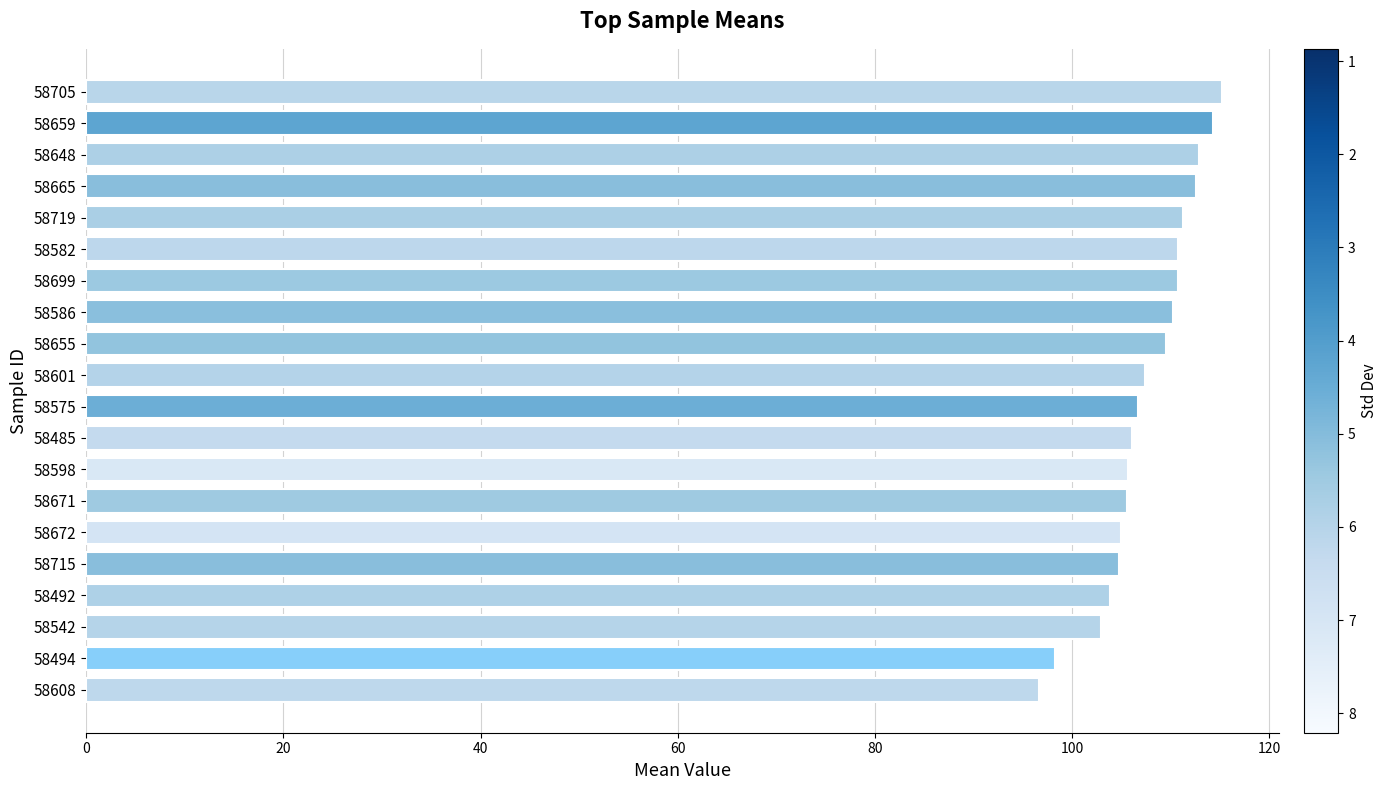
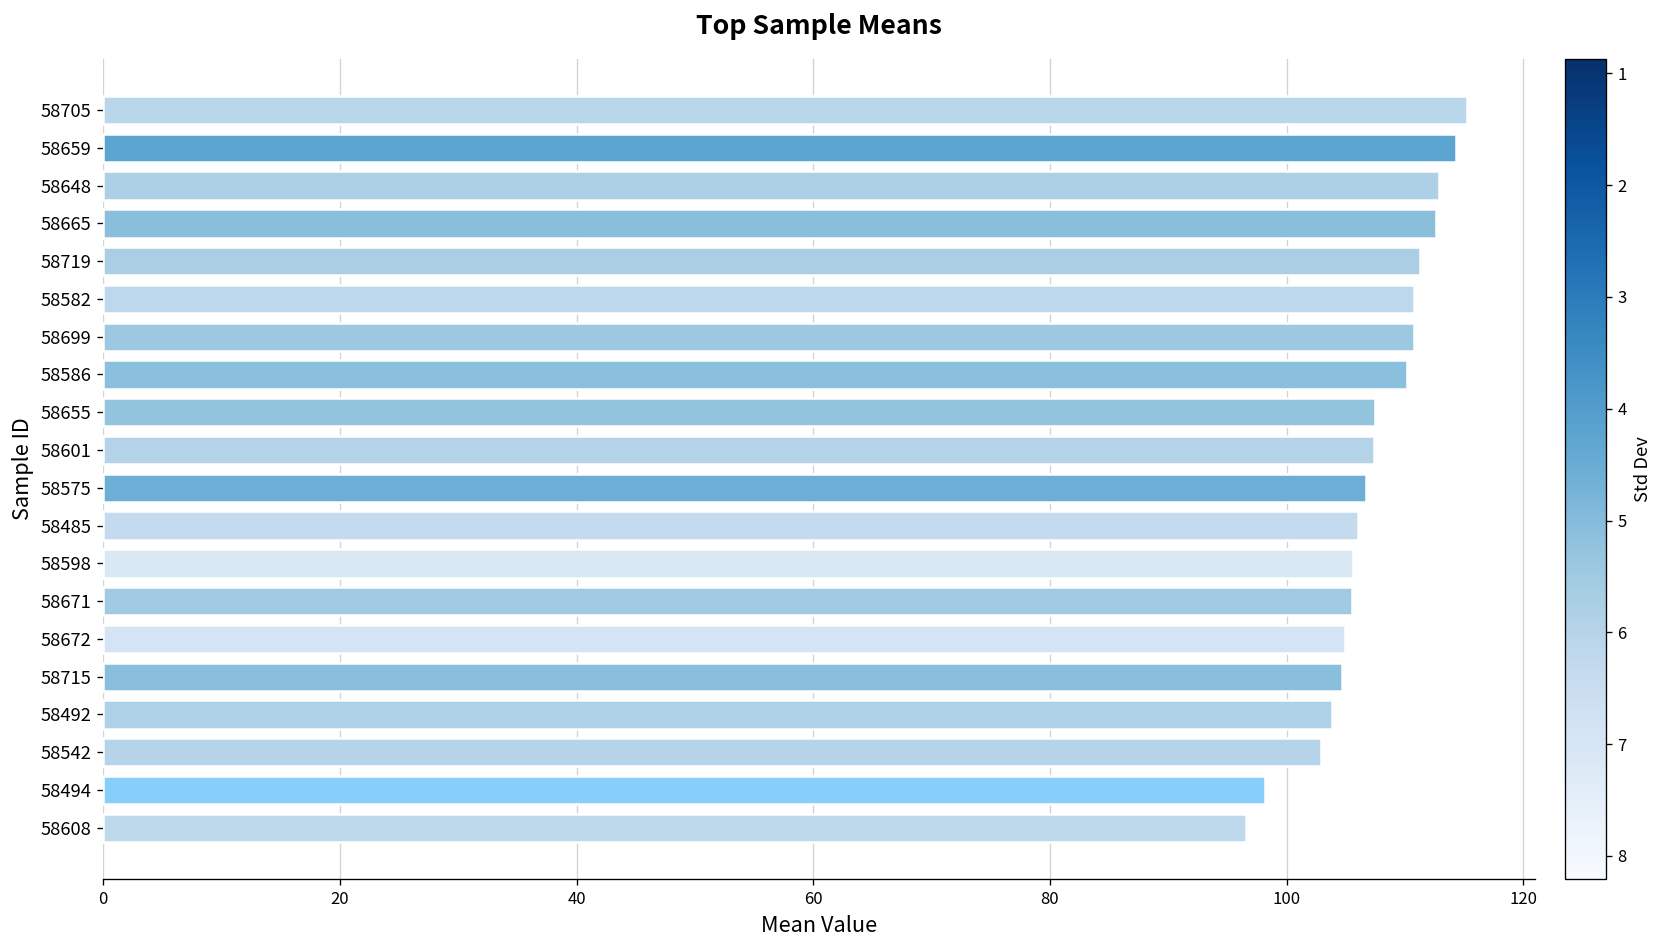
  {
    "58705": 115,
    "58659": 114,
    "58648": 113,
    "58665": 113,
    "58719": 111,
    "58582": 111,
    "58699": 111,
    "58586": 110,
-   "58655": 110,
+   "58655": 107,
    "58601": 107,
    "58575": 107,
    "58485": 106,
    "58598": 106,
    "58671": 106,
    "58672": 105,
    "58715": 105,
    "58492": 104,
    "58542": 103,
    "58494": 98,
    "58608": 97
  }
